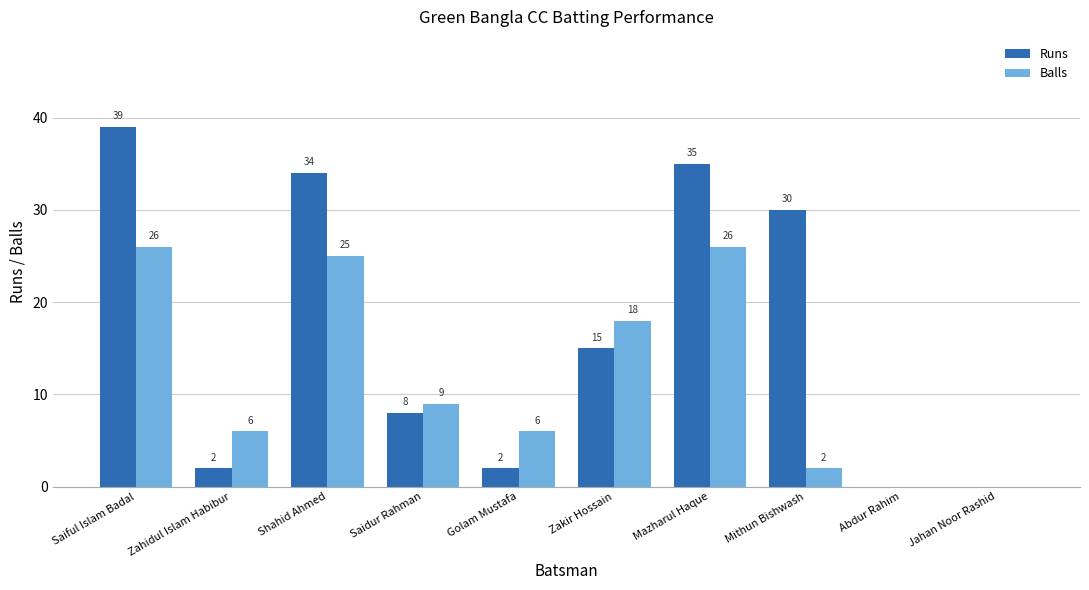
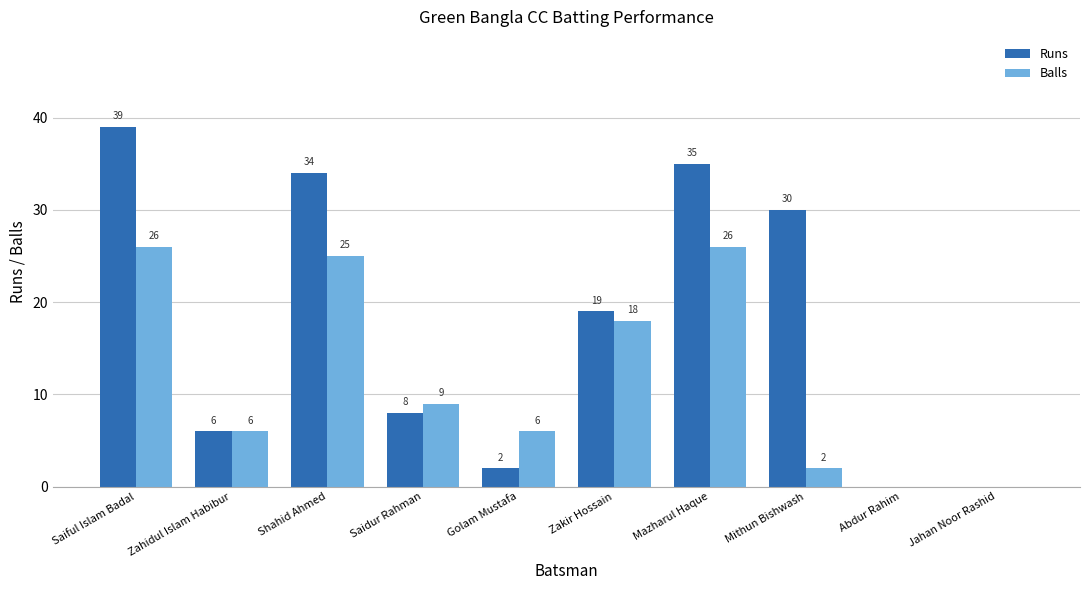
  {
    "Runs": {
      "Saiful Islam Badal": 39,
-     "Zahidul Islam Habibur": 2,
+     "Zahidul Islam Habibur": 6,
      "Shahid Ahmed": 34,
      "Saidur Rahman": 8,
      "Golam Mustafa": 2,
-     "Zakir Hossain": 15,
+     "Zakir Hossain": 19,
      "Mazharul Haque": 35,
      "Mithun Bishwash": 30
    },
    "Balls": {
      "Saiful Islam Badal": 26,
      "Zahidul Islam Habibur": 6,
      "Shahid Ahmed": 25,
      "Saidur Rahman": 9,
      "Golam Mustafa": 6,
      "Zakir Hossain": 18,
      "Mazharul Haque": 26,
      "Mithun Bishwash": 2
    }
  }
